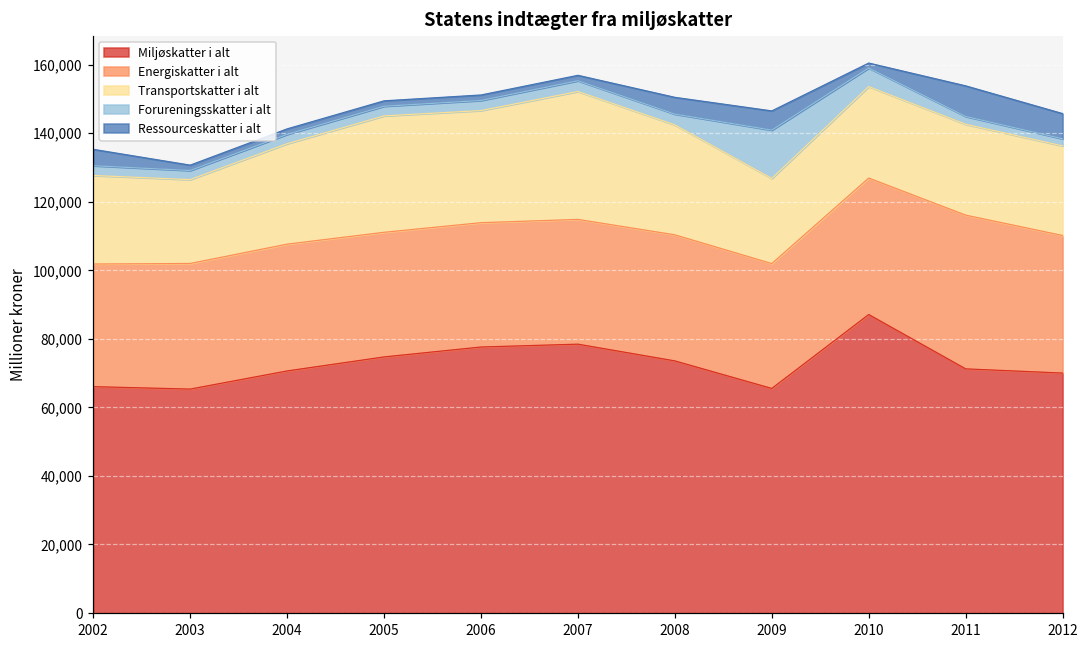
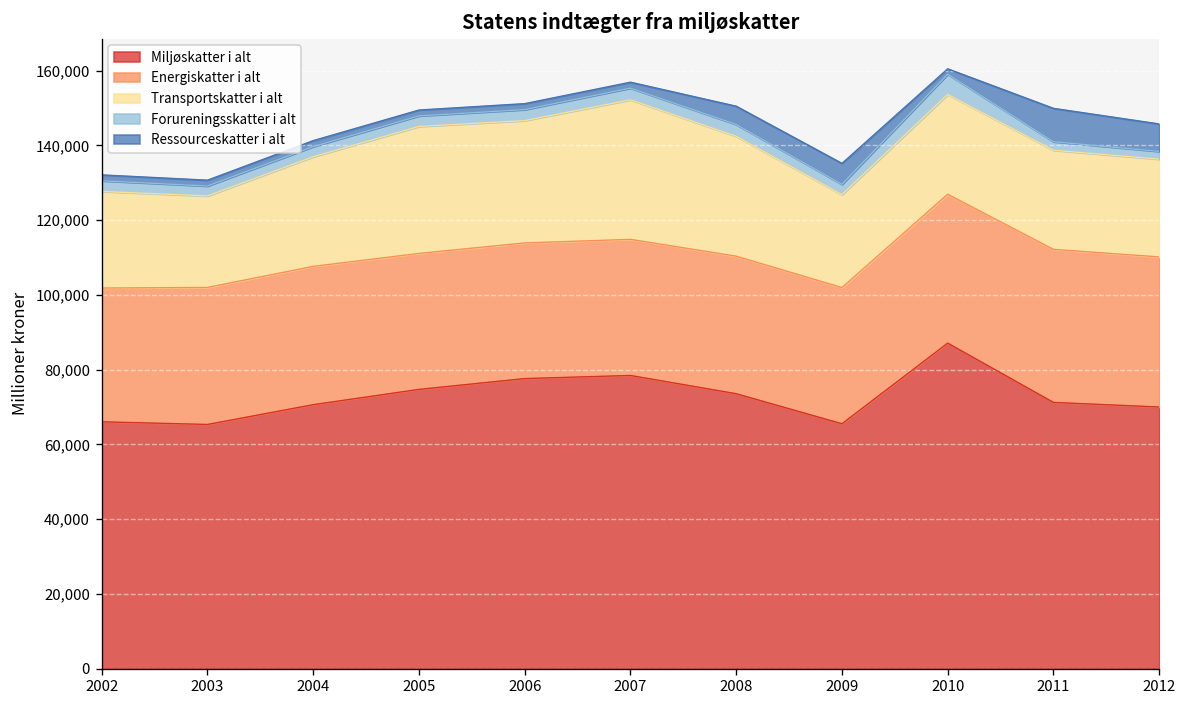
  {
    "Miljøskatter i alt": {
      "2002": "66,000",
      "2003": "65,000",
      "2004": "71,000",
      "2005": "75,000",
      "2006": "78,000",
      "2007": "78,000",
      "2008": "74,000",
      "2009": "66,000",
      "2010": "87,000",
      "2011": "71,000",
      "2012": "70,000"
    },
    "Energiskatter i alt": {
      "2002": "36,000",
      "2003": "37,000",
      "2004": "37,000",
      "2005": "36,000",
      "2006": "36,000",
      "2007": "36,000",
      "2008": "37,000",
      "2009": "36,000",
      "2010": "40,000",
-     "2011": "45,000",
+     "2011": "41,000",
      "2012": "40,000"
    },
    "Transportskatter i alt": {
      "2002": "26,000",
      "2003": "24,000",
      "2004": "29,000",
      "2005": "34,000",
      "2006": "33,000",
      "2007": "37,000",
      "2008": "32,000",
      "2009": "25,000",
      "2010": "27,000",
      "2011": "27,000",
      "2012": "26,000"
    },
    "Forureningsskatter i alt": {
      "2002": "3,000",
      "2003": "3,000",
      "2004": "3,000",
      "2005": "3,000",
      "2006": "3,000",
      "2007": "3,000",
      "2008": "3,000",
-     "2009": "14,000",
+     "2009": "3,000",
      "2010": "5,000",
      "2011": "2,000",
      "2012": "2,000"
    },
    "Ressourceskatter i alt": {
-     "2002": "5,000",
+     "2002": "2,000",
      "2003": "2,000",
      "2004": "2,000",
      "2005": "2,000",
      "2006": "2,000",
      "2007": "2,000",
      "2008": "5,000",
      "2009": "6,000",
      "2010": "1,000",
      "2011": "9,000",
      "2012": "7,000"
    }
  }
